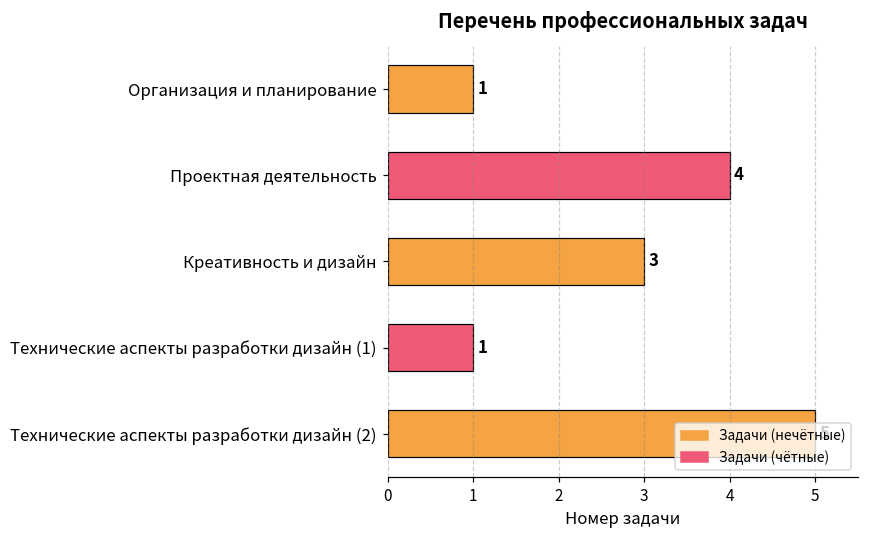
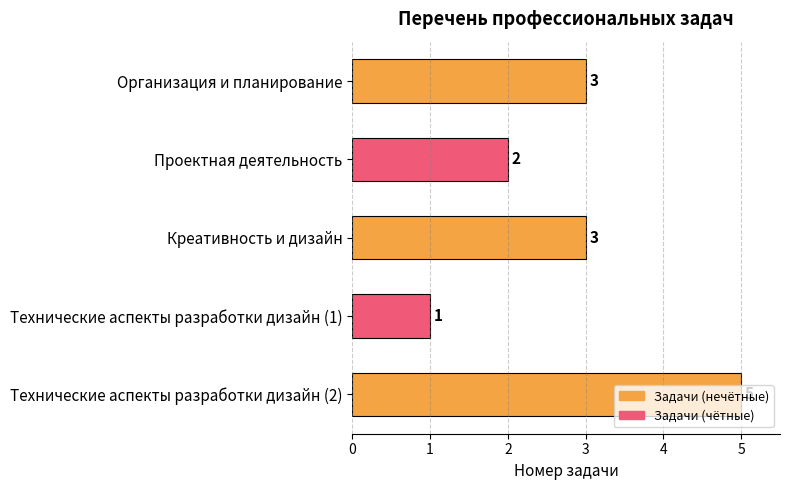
  {
-   "Организация и планирование": 1,
-   "Проектная деятельность": 4,
+   "Организация и планирование": 3,
+   "Проектная деятельность": 2,
    "Креативность и дизайн": 3,
    "Технические аспекты разработки дизайн (1)": 1
  }
